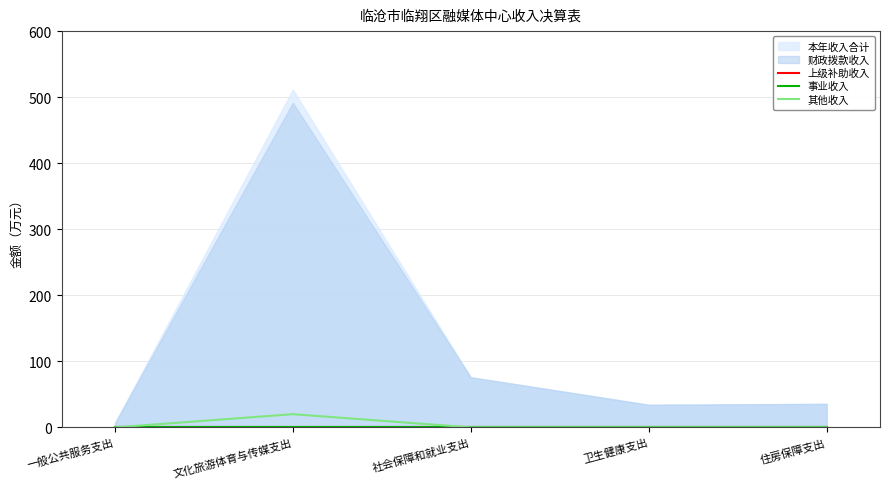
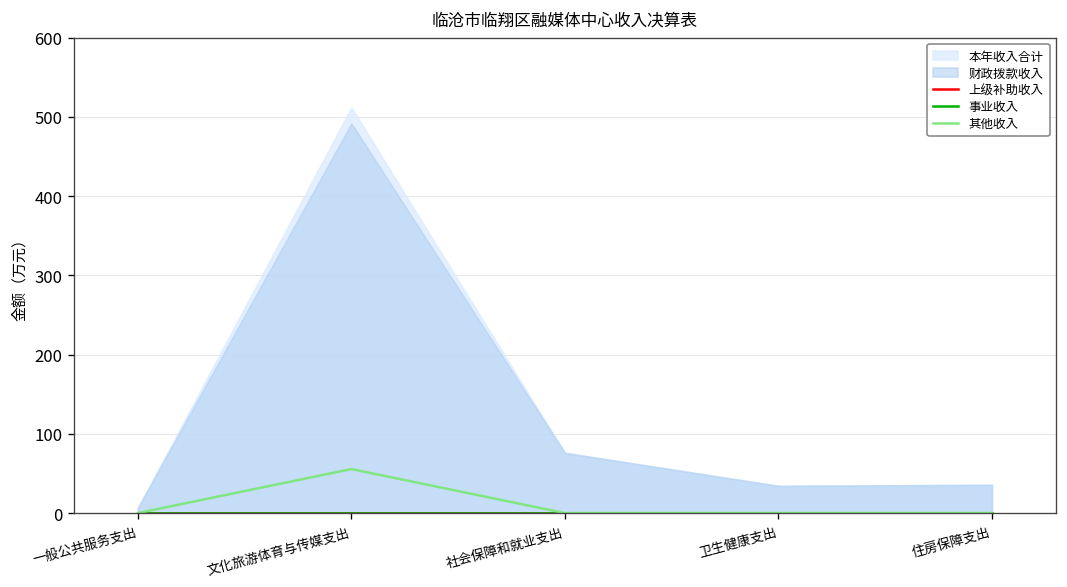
  {
    "事业收入": {
      "文化旅游体育与传媒支出": 0
    },
    "其他收入": {
-     "文化旅游体育与传媒支出": 20
+     "文化旅游体育与传媒支出": 60
    }
  }
